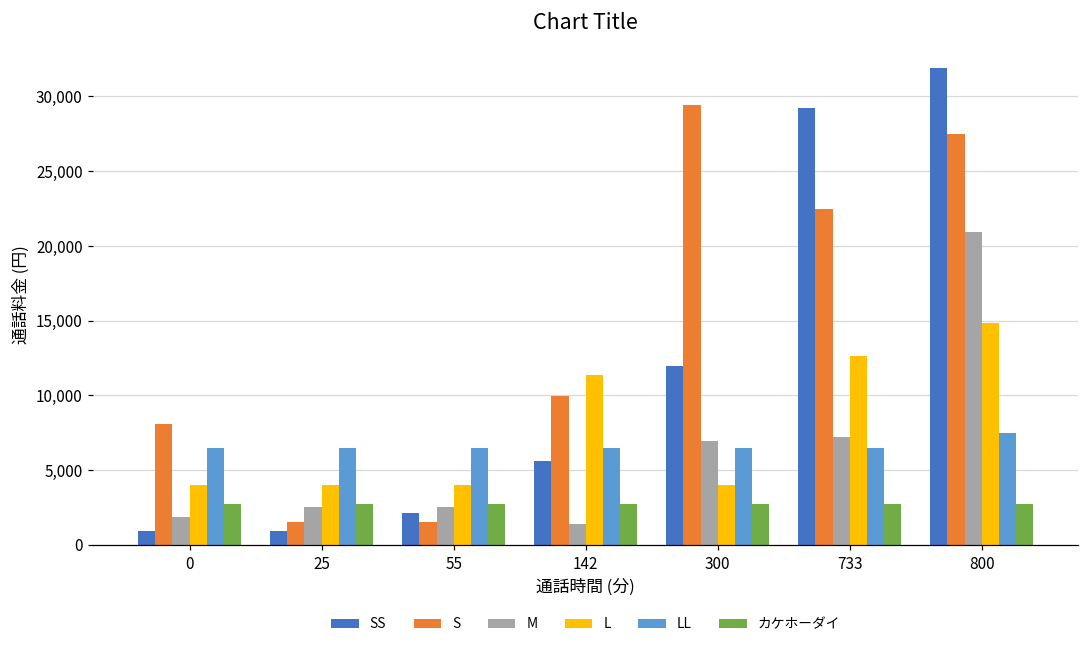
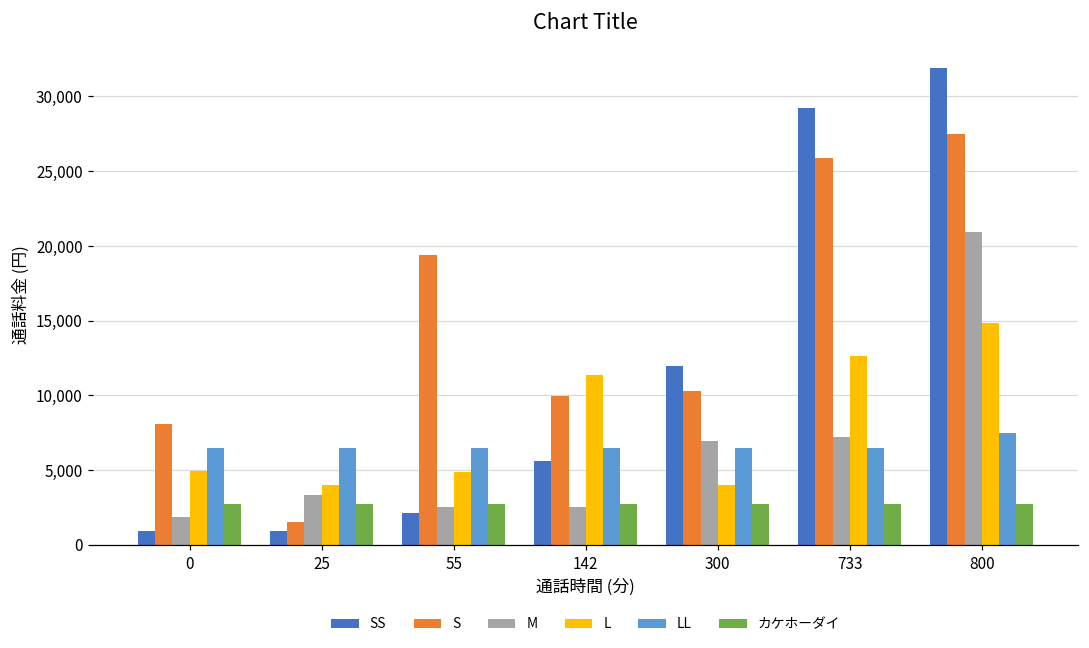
  {
    "S": {
      "0": "8,100",
      "25": "1,500",
-     "55": "1,500",
+     "55": "19,400",
      "142": "9,900",
-     "300": "29,400",
-     "733": "22,500",
+     "300": "10,300",
+     "733": "25,900",
      "800": "27,500"
    },
    "M": {
      "0": "1,800",
-     "25": "2,500",
+     "25": "3,300",
      "55": "2,500",
-     "142": "1,400",
+     "142": "2,500",
      "300": "6,900",
      "733": "7,200",
      "800": "20,900"
    },
    "L": {
-     "0": "4,000",
+     "0": "4,900",
      "25": "4,000",
-     "55": "4,000",
+     "55": "4,900",
      "142": "11,300",
      "300": "4,000",
      "733": "12,700",
      "800": "14,800"
    },
    "カケホーダイ": {
      "0": "2,700",
      "25": "2,700",
      "55": "2,700",
      "142": "2,700",
      "300": "2,700",
      "733": "2,700",
      "800": "2,700"
    }
  }
